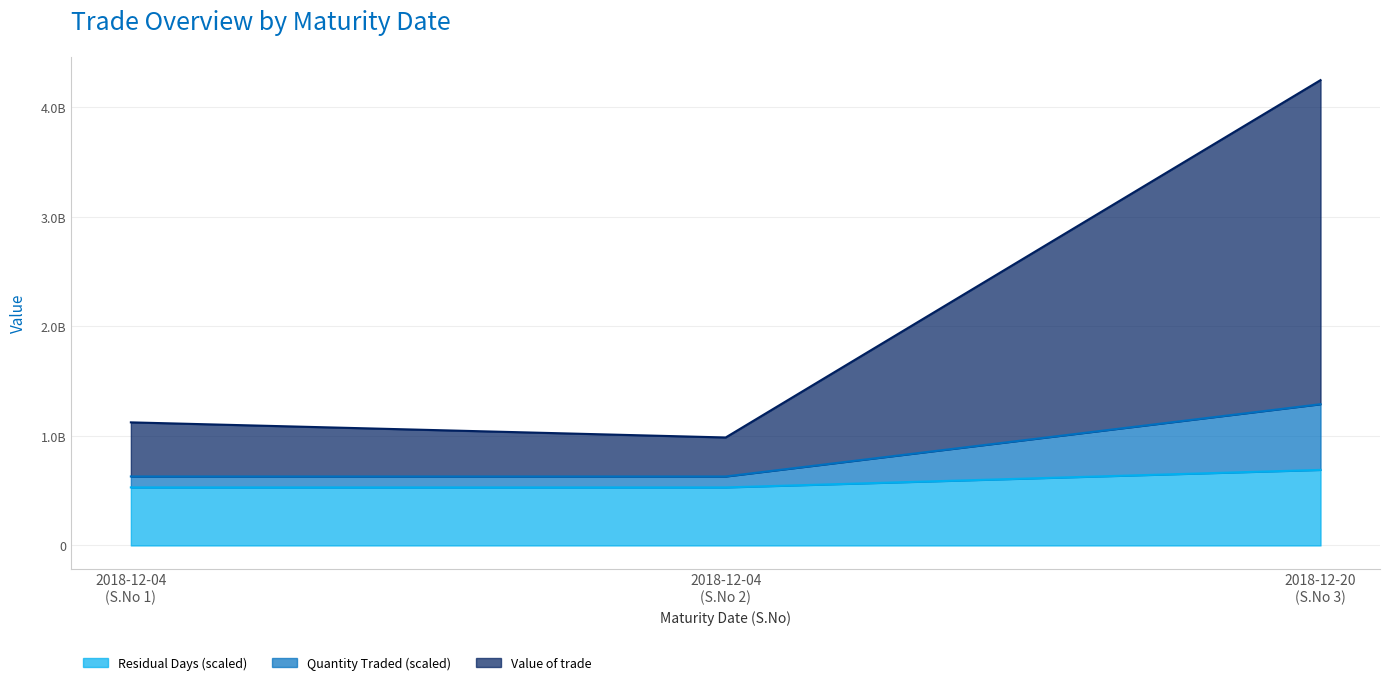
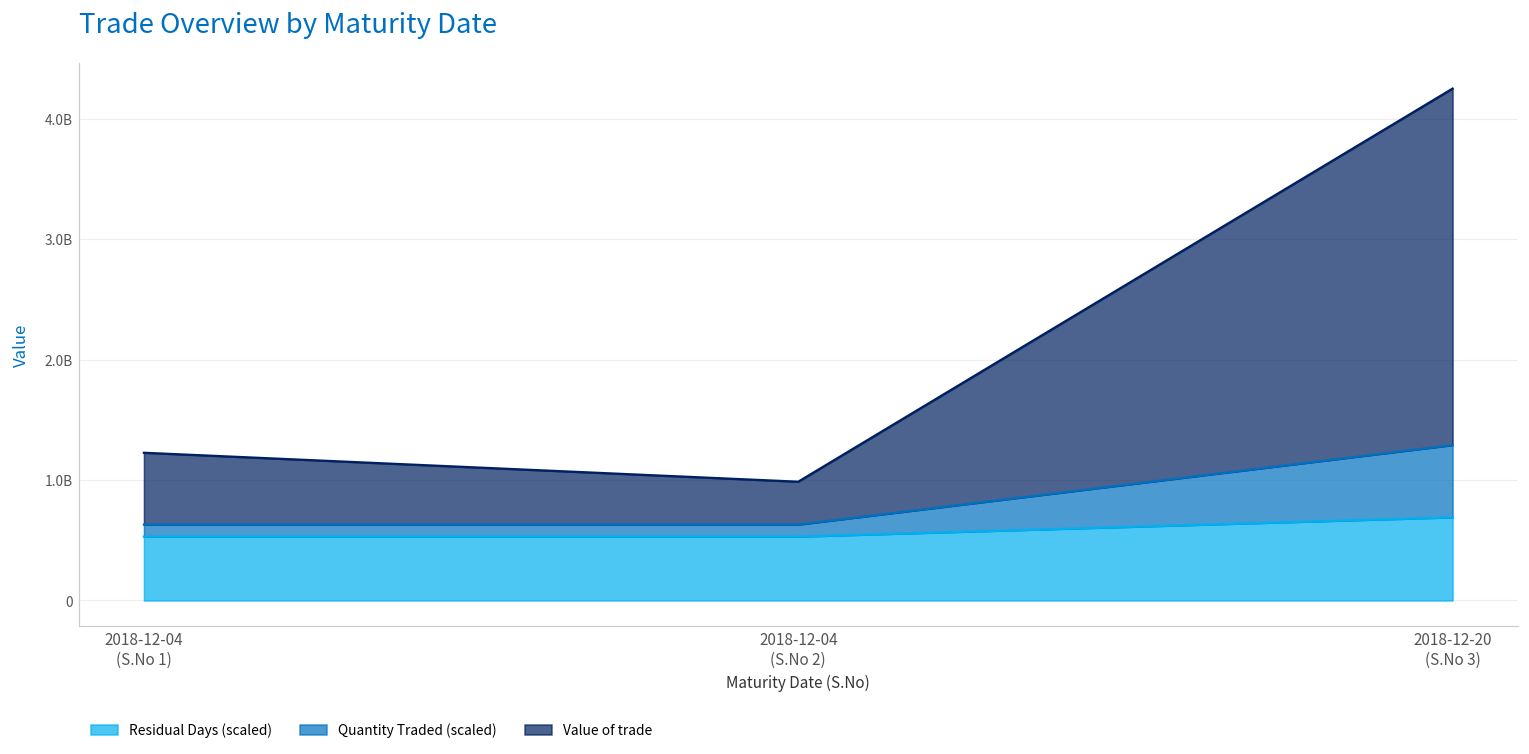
  {
    "Residual Days (scaled)": {
      "2018-12-04 (S.No 1)": 530000000,
      "2018-12-04 (S.No 2)": 530000000,
      "2018-12-20 (S.No 3)": 690000000
    },
    "Quantity Traded (scaled)": {
      "2018-12-04 (S.No 1)": 100000000,
      "2018-12-04 (S.No 2)": 100000000,
      "2018-12-20 (S.No 3)": 600000000
    },
    "Value of trade": {
-     "2018-12-04 (S.No 1)": 490000000,
+     "2018-12-04 (S.No 1)": 600000000,
      "2018-12-04 (S.No 2)": 360000000,
      "2018-12-20 (S.No 3)": 2960000000
    }
  }
